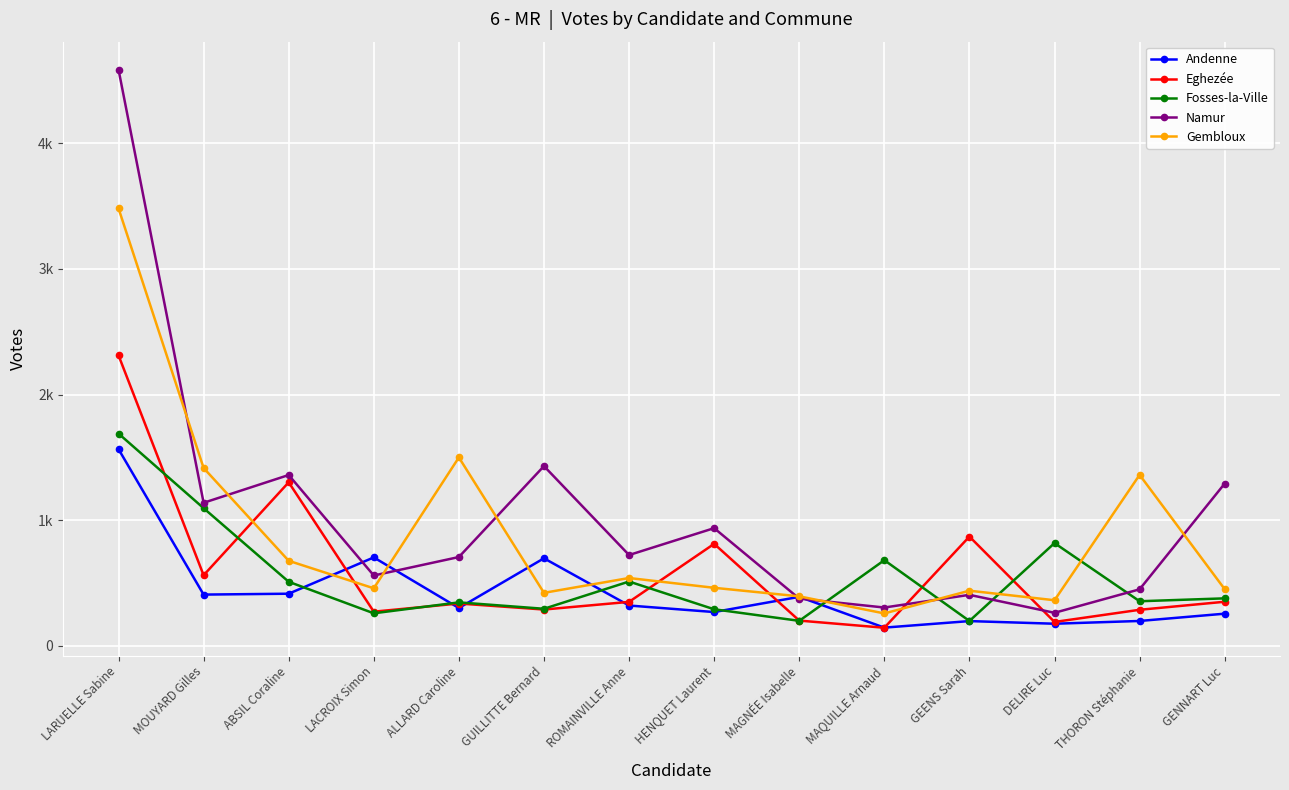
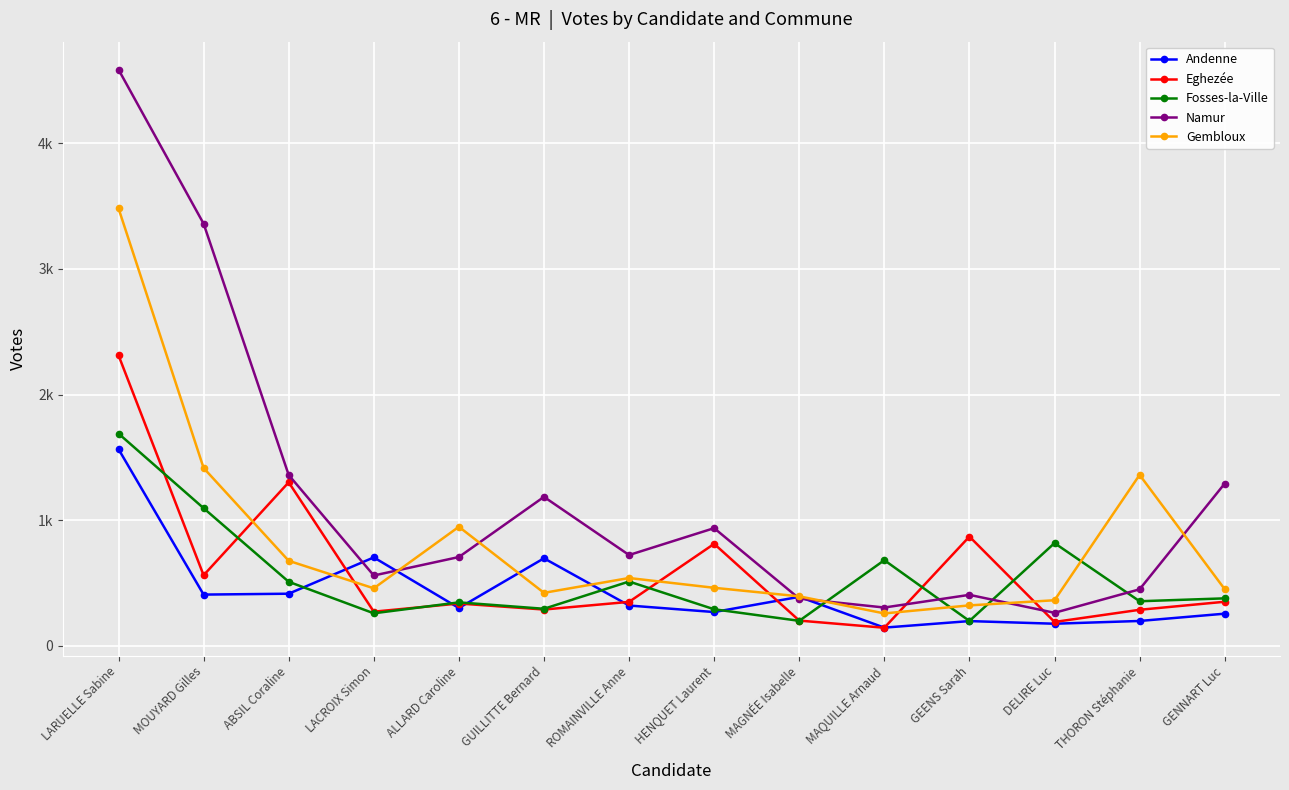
  {
    "Andenne": {
      "LARUELLE Sabine": 1570,
      "MOUYARD Gilles": 410,
      "ABSIL Coraline": 410,
      "LACROIX Simon": 700,
      "ALLARD Caroline": 300,
      "GUILLITTE Bernard": 700,
      "ROMAINVILLE Anne": 320,
      "HENQUET Laurent": 270,
      "THORON Stéphanie": 200,
      "GENNART Luc": 260
    },
    "Eghezée": {
      "LARUELLE Sabine": 2310,
      "MOUYARD Gilles": 560,
      "ABSIL Coraline": 1300,
      "ROMAINVILLE Anne": 350,
      "HENQUET Laurent": 810,
      "GEENS Sarah": 870,
      "THORON Stéphanie": 290,
      "GENNART Luc": 350
    },
    "Fosses-la-Ville": {
      "LARUELLE Sabine": 1690,
      "MOUYARD Gilles": 1100,
      "ABSIL Coraline": 510,
      "ROMAINVILLE Anne": 510,
      "HENQUET Laurent": 290,
      "MAQUILLE Arnaud": 680,
      "DELIRE Luc": 820,
      "THORON Stéphanie": 350,
      "GENNART Luc": 380
    },
    "Namur": {
      "LARUELLE Sabine": 4590,
-     "MOUYARD Gilles": 1140,
+     "MOUYARD Gilles": 3360,
      "ABSIL Coraline": 1360,
      "LACROIX Simon": 560,
      "ALLARD Caroline": 710,
-     "GUILLITTE Bernard": 1430,
+     "GUILLITTE Bernard": 1190,
      "ROMAINVILLE Anne": 720,
      "HENQUET Laurent": 940,
      "MAQUILLE Arnaud": 300,
      "GEENS Sarah": 410,
      "DELIRE Luc": 260,
      "THORON Stéphanie": 450,
      "GENNART Luc": 1290
    },
    "Gembloux": {
      "LARUELLE Sabine": 3480,
      "MOUYARD Gilles": 1420,
      "ABSIL Coraline": 680,
      "LACROIX Simon": 460,
-     "ALLARD Caroline": 1500,
+     "ALLARD Caroline": 950,
      "GUILLITTE Bernard": 420,
      "ROMAINVILLE Anne": 540,
      "HENQUET Laurent": 460,
      "MAQUILLE Arnaud": 260,
-     "GEENS Sarah": 440,
+     "GEENS Sarah": 320,
      "DELIRE Luc": 360,
      "THORON Stéphanie": 1360,
      "GENNART Luc": 450
    }
  }
